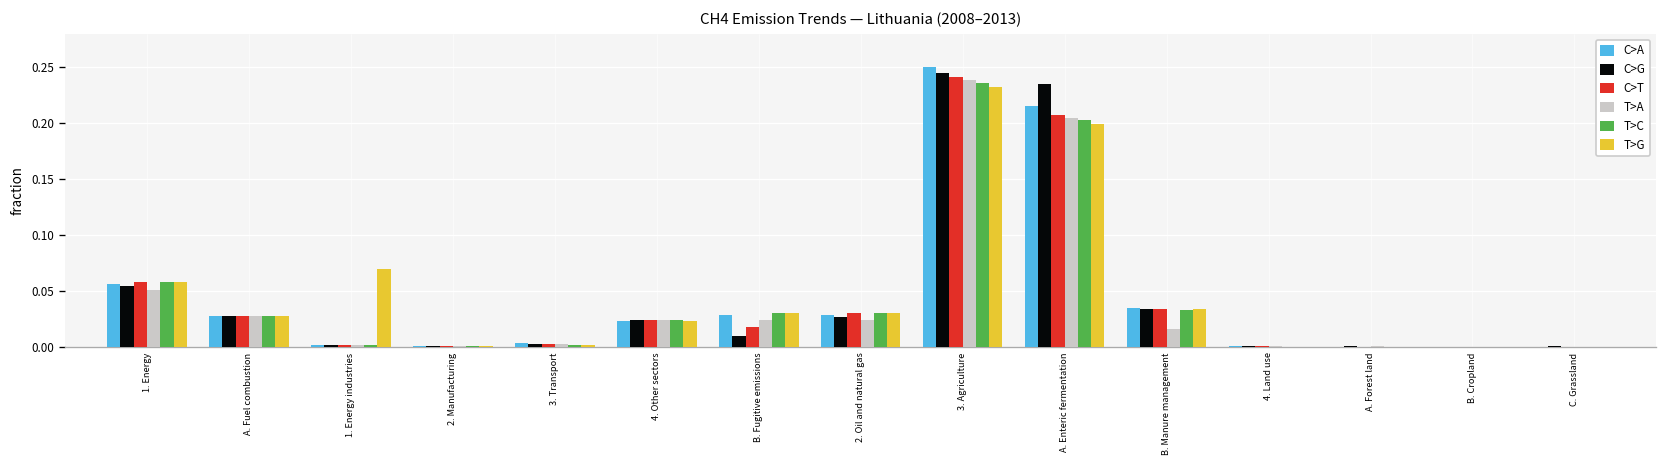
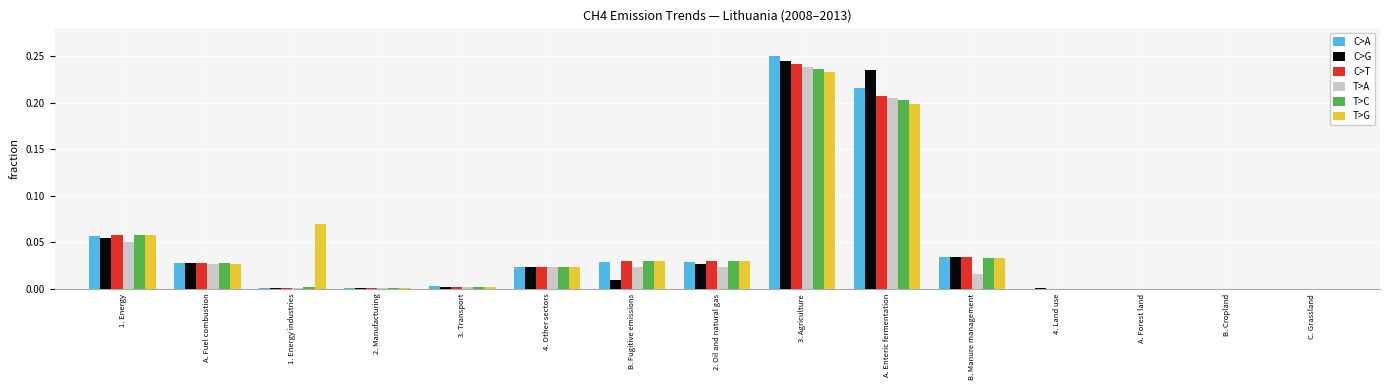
  {
    "C>A": {
      "1. Energy": 0.06,
      "A. Fuel combustion": 0.03,
      "3. Transport": 0.00,
      "4. Other sectors": 0.02,
      "B. Fugitive emissions": 0.03,
      "2. Oil and natural gas": 0.03,
      "3. Agriculture": 0.25,
      "A. Enteric fermentation": 0.22,
      "B. Manure management": 0.03,
      "B. Cropland": 0.00
    },
    "C>G": {
      "1. Energy": 0.05,
      "A. Fuel combustion": 0.03,
      "4. Other sectors": 0.02,
      "B. Fugitive emissions": 0.01,
      "2. Oil and natural gas": 0.03,
      "3. Agriculture": 0.24,
      "A. Enteric fermentation": 0.24,
      "B. Manure management": 0.03,
      "B. Cropland": 0.00
    },
    "C>T": {
      "1. Energy": 0.06,
      "A. Fuel combustion": 0.03,
      "4. Other sectors": 0.02,
-     "B. Fugitive emissions": 0.02,
+     "B. Fugitive emissions": 0.03,
      "2. Oil and natural gas": 0.03,
      "3. Agriculture": 0.24,
      "A. Enteric fermentation": 0.21,
      "B. Manure management": 0.03,
      "A. Forest land": 0.00,
      "B. Cropland": 0.00
    },
    "T>A": {
      "1. Energy": 0.05,
      "A. Fuel combustion": 0.03,
      "4. Other sectors": 0.02,
      "B. Fugitive emissions": 0.02,
      "2. Oil and natural gas": 0.02,
      "3. Agriculture": 0.24,
      "A. Enteric fermentation": 0.20,
      "B. Manure management": 0.02,
      "B. Cropland": 0.00
    },
    "T>C": {
      "1. Energy": 0.06,
      "A. Fuel combustion": 0.03,
      "4. Other sectors": 0.02,
      "B. Fugitive emissions": 0.03,
      "2. Oil and natural gas": 0.03,
      "3. Agriculture": 0.24,
      "A. Enteric fermentation": 0.20,
      "B. Manure management": 0.03,
      "A. Forest land": 0.00,
      "B. Cropland": 0.00
    },
    "T>G": {
      "1. Energy": 0.06,
      "A. Fuel combustion": 0.03,
      "1. Energy industries": 0.07,
      "4. Other sectors": 0.02,
      "B. Fugitive emissions": 0.03,
      "2. Oil and natural gas": 0.03,
      "3. Agriculture": 0.23,
      "A. Enteric fermentation": 0.20,
      "B. Manure management": 0.03,
      "A. Forest land": 0.00,
      "B. Cropland": 0.00
    }
  }
